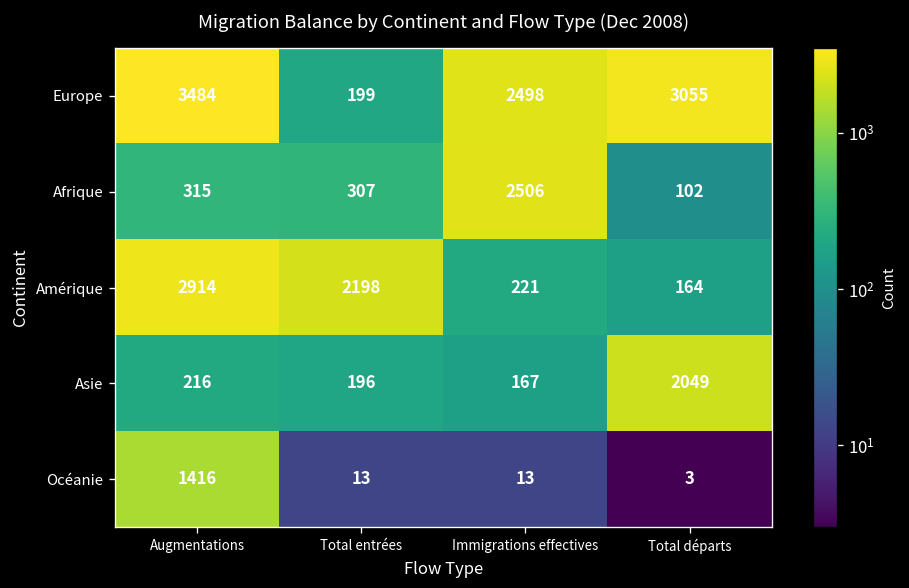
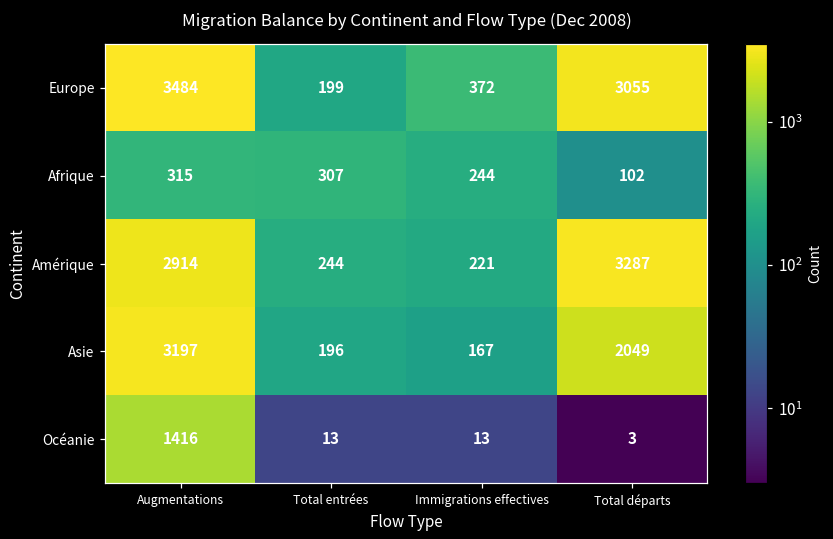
  {
    "Europe": {
      "Augmentations": 3484,
      "Total entrées": 199,
-     "Immigrations effectives": 2498,
+     "Immigrations effectives": 372,
      "Total départs": 3055
    },
    "Afrique": {
      "Augmentations": 315,
      "Total entrées": 307,
-     "Immigrations effectives": 2506,
+     "Immigrations effectives": 244,
      "Total départs": 102
    },
    "Amérique": {
      "Augmentations": 2914,
-     "Total entrées": 2198,
+     "Total entrées": 244,
      "Immigrations effectives": 221,
-     "Total départs": 164
+     "Total départs": 3287
    },
    "Asie": {
-     "Augmentations": 216,
+     "Augmentations": 3197,
      "Total entrées": 196,
      "Immigrations effectives": 167,
      "Total départs": 2049
    },
    "Océanie": {
      "Augmentations": 1416,
      "Total entrées": 13,
      "Immigrations effectives": 13,
      "Total départs": 3
    }
  }
